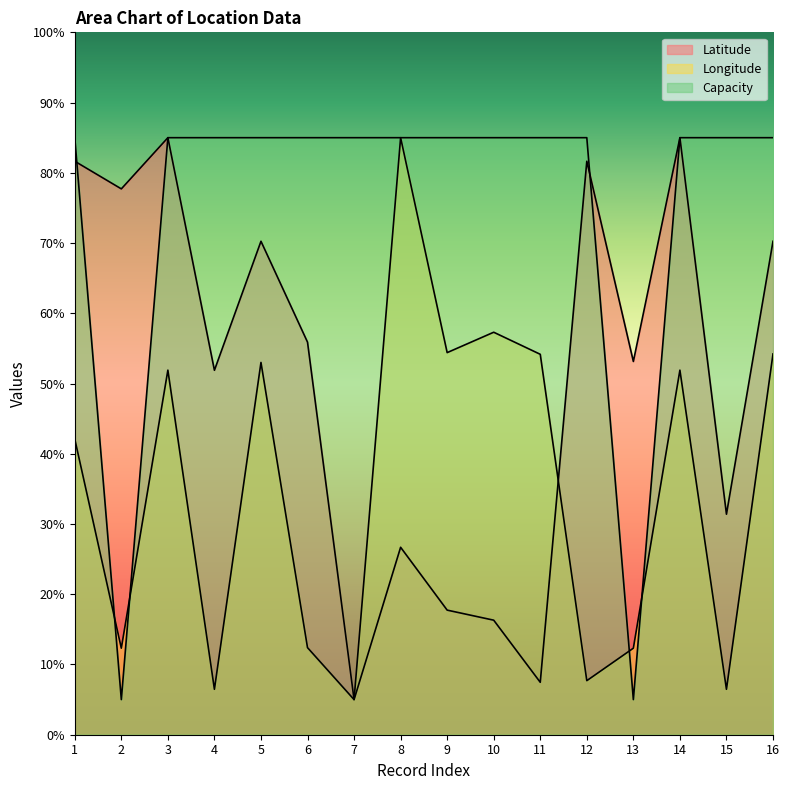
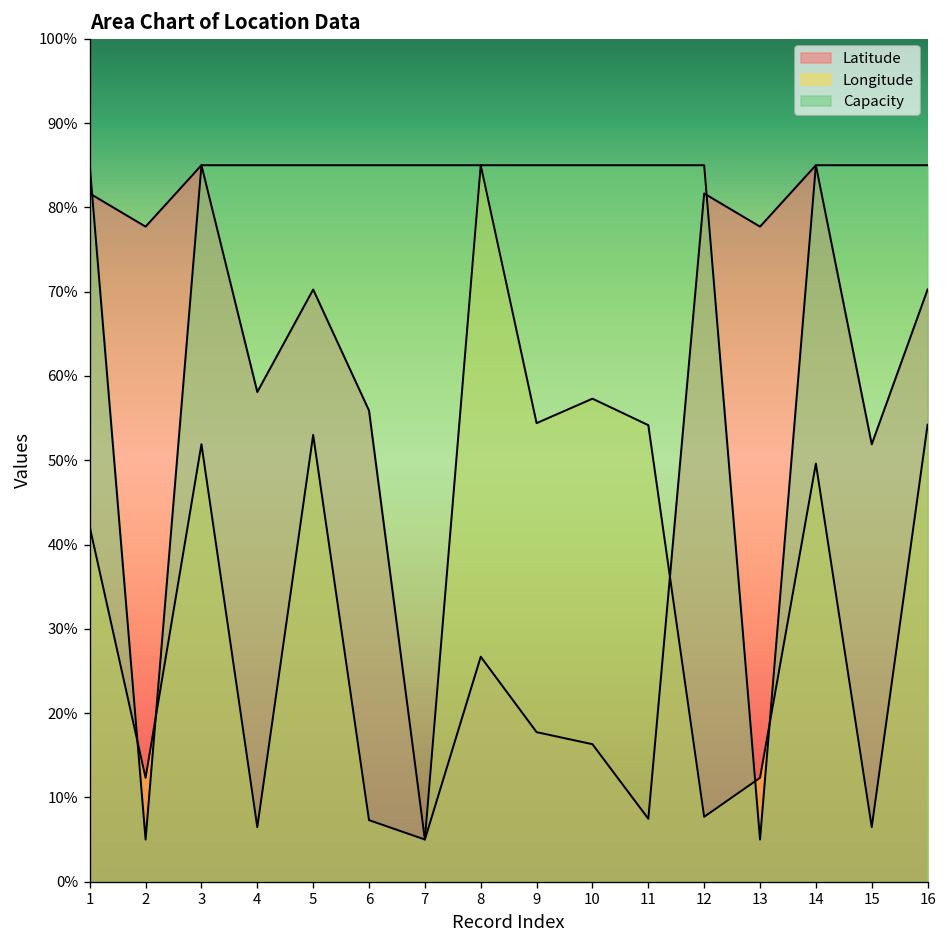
  {
    "Latitude": {
      "1": "82%",
      "2": "78%",
-     "4": "52%",
+     "4": "58%",
      "5": "70%",
      "6": "56%",
      "8": "27%",
      "9": "18%",
      "10": "16%",
      "11": "7%",
      "12": "82%",
-     "13": "53%",
-     "15": "31%",
+     "13": "78%",
+     "15": "52%",
      "16": "70%"
    },
    "Longitude": {
      "1": "42%",
      "2": "12%",
      "3": "52%",
      "4": "6%",
      "5": "53%",
-     "6": "12%",
+     "6": "7%",
      "9": "54%",
      "10": "57%",
      "11": "54%",
      "12": "8%",
      "13": "12%",
-     "14": "52%",
+     "14": "50%",
      "15": "6%",
      "16": "54%"
    },
    "Capacity": {
      "1": "85%",
      "2": "5%",
      "4": "85%",
      "5": "85%",
      "6": "85%",
      "7": "85%",
      "9": "85%",
      "10": "85%",
      "11": "85%",
      "12": "85%",
      "13": "5%",
      "15": "85%",
      "16": "85%"
    }
  }
